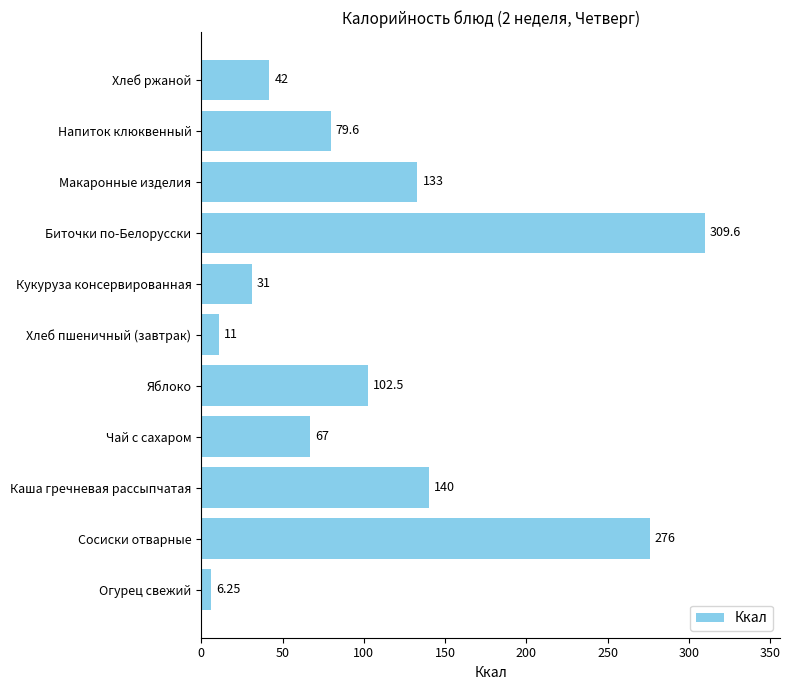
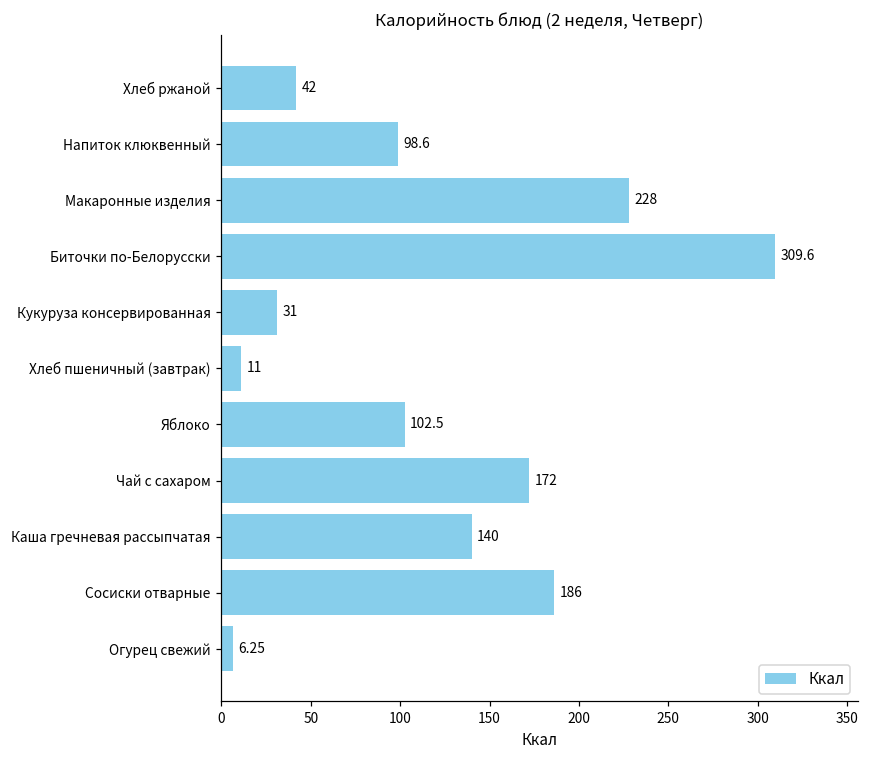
  {
    "Хлеб ржаной": 42,
-   "Напиток клюквенный": 79.6,
-   "Макаронные изделия": 133,
+   "Напиток клюквенный": 98.6,
+   "Макаронные изделия": 228,
    "Биточки по-Белорусски": 309.6,
    "Кукуруза консервированная": 31,
    "Хлеб пшеничный (завтрак)": 11,
    "Яблоко": 102.5,
-   "Чай с сахаром": 67,
+   "Чай с сахаром": 172,
    "Каша гречневая рассыпчатая": 140,
-   "Сосиски отварные": 276,
+   "Сосиски отварные": 186,
    "Огурец свежий": 6.25
  }
